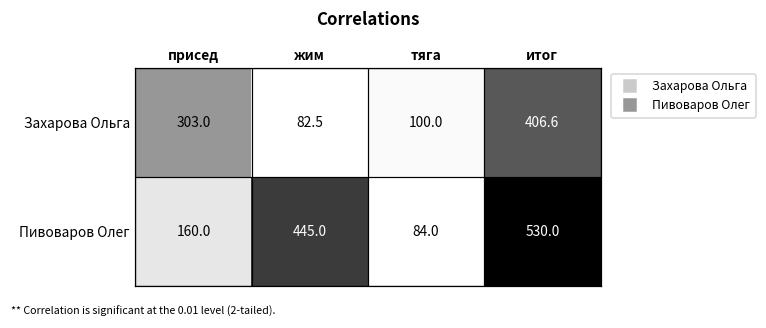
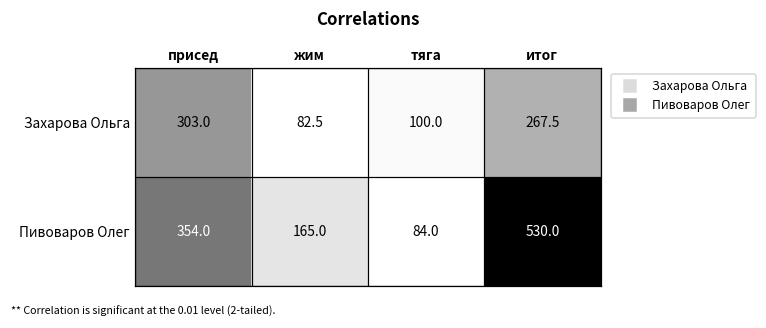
  {
    "Захарова Ольга": {
      "присед": 303.0,
      "жим": 82.5,
      "тяга": 100.0,
-     "итог": 406.6
+     "итог": 267.5
    },
    "Пивоваров Олег": {
-     "присед": 160.0,
-     "жим": 445.0,
+     "присед": 354.0,
+     "жим": 165.0,
      "тяга": 84.0,
      "итог": 530.0
    }
  }
